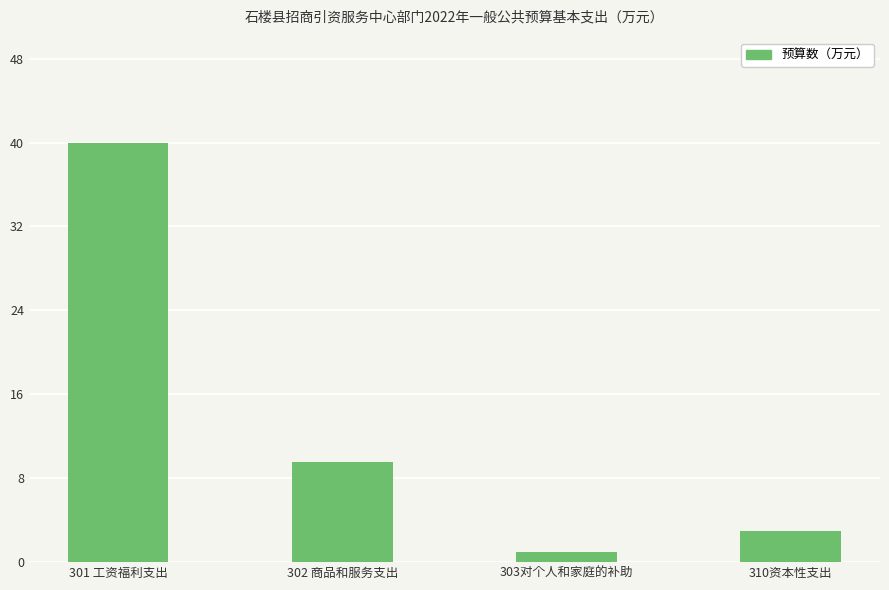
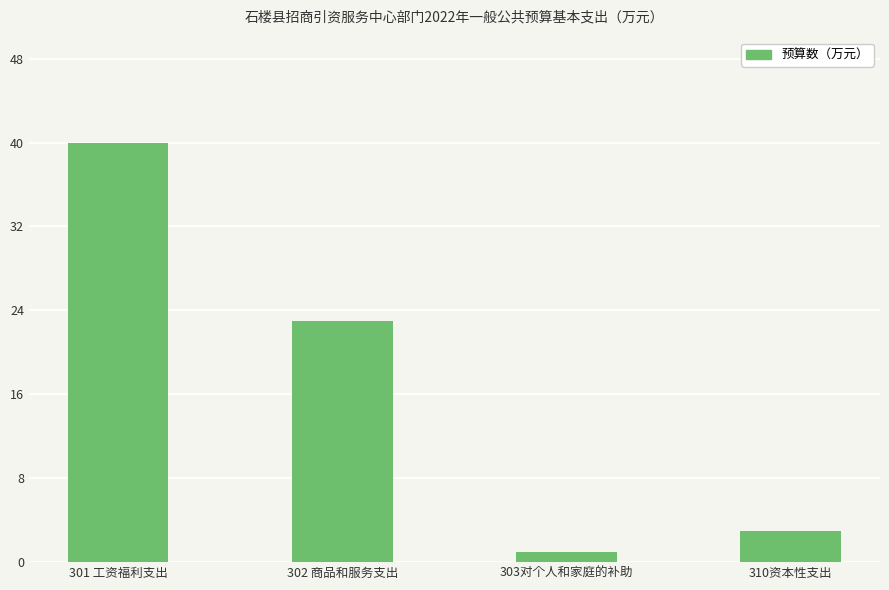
  {
    "301 工资福利支出": 39.9,
-   "302 商品和服务支出": 9.6,
+   "302 商品和服务支出": 23.0,
    "303对个人和家庭的补助": 1.0,
    "310资本性支出": 3.0
  }
